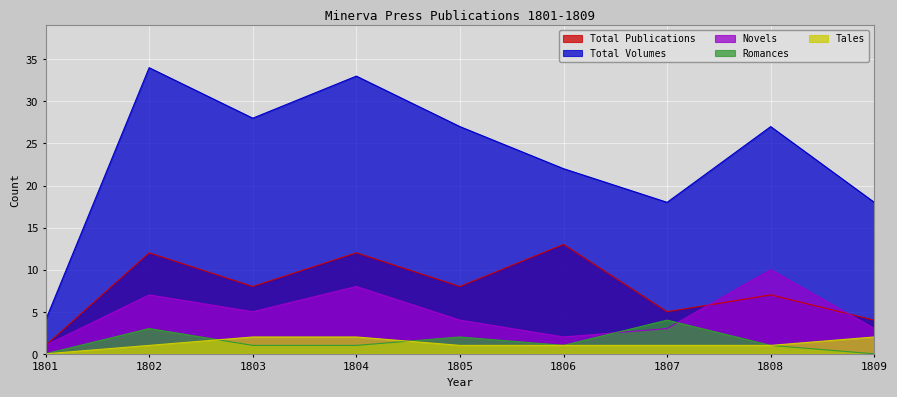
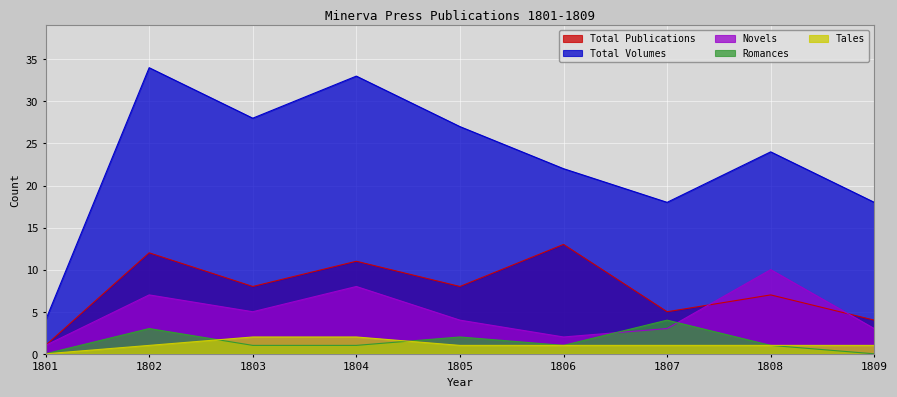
  {
    "Total Publications": {
      "1802": 12,
      "1803": 8,
-     "1804": 12,
+     "1804": 11,
      "1805": 8,
      "1806": 13,
      "1807": 5,
      "1808": 7,
      "1809": 4
    },
    "Total Volumes": {
      "1801": 4,
      "1802": 34,
      "1803": 28,
      "1804": 33,
      "1805": 27,
      "1806": 22,
      "1807": 18,
-     "1808": 27,
+     "1808": 24,
      "1809": 18
    },
    "Novels": {
      "1802": 7,
      "1803": 5,
      "1804": 8,
      "1805": 4,
      "1806": 2,
      "1807": 3,
      "1808": 10,
      "1809": 3
    },
    "Romances": {
      "1802": 3,
      "1803": 1,
      "1804": 1,
      "1805": 2,
      "1807": 4,
      "1809": 0
    },
    "Tales": {
      "1802": 1,
      "1803": 2,
      "1804": 2,
      "1805": 1,
      "1807": 1,
-     "1809": 2
+     "1809": 1
    }
  }
